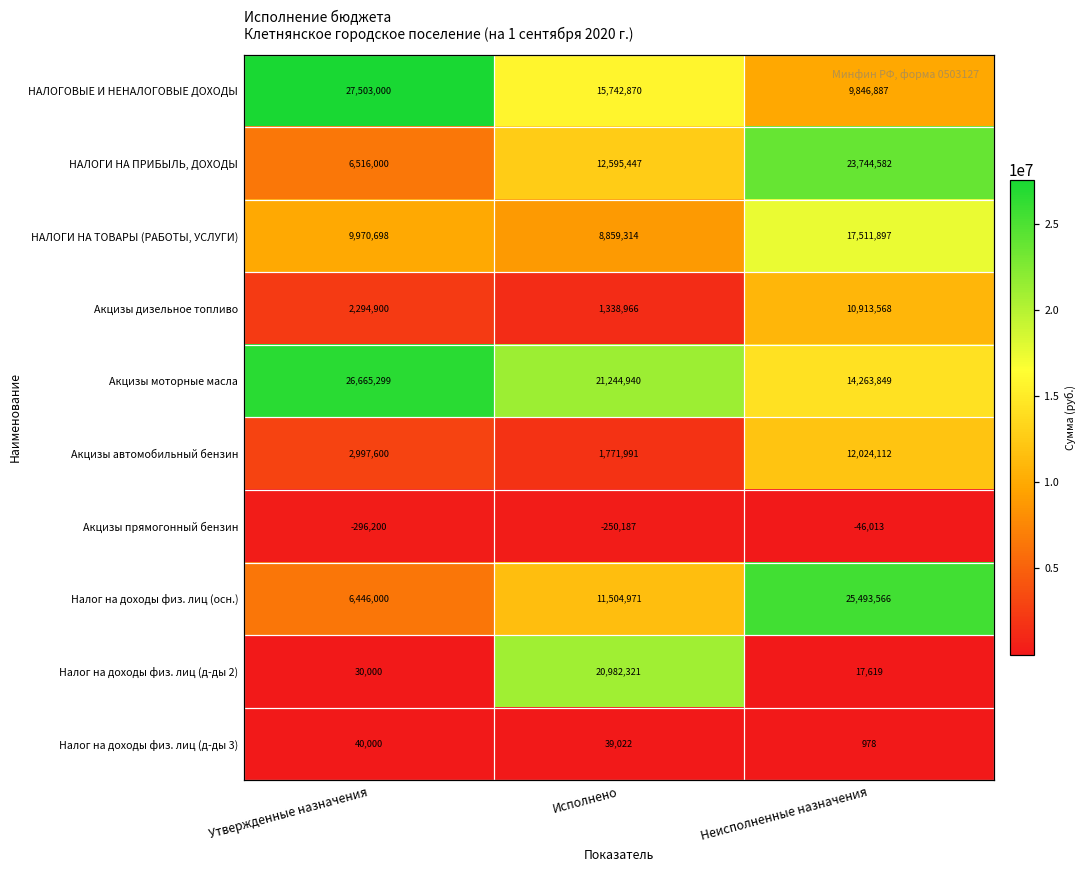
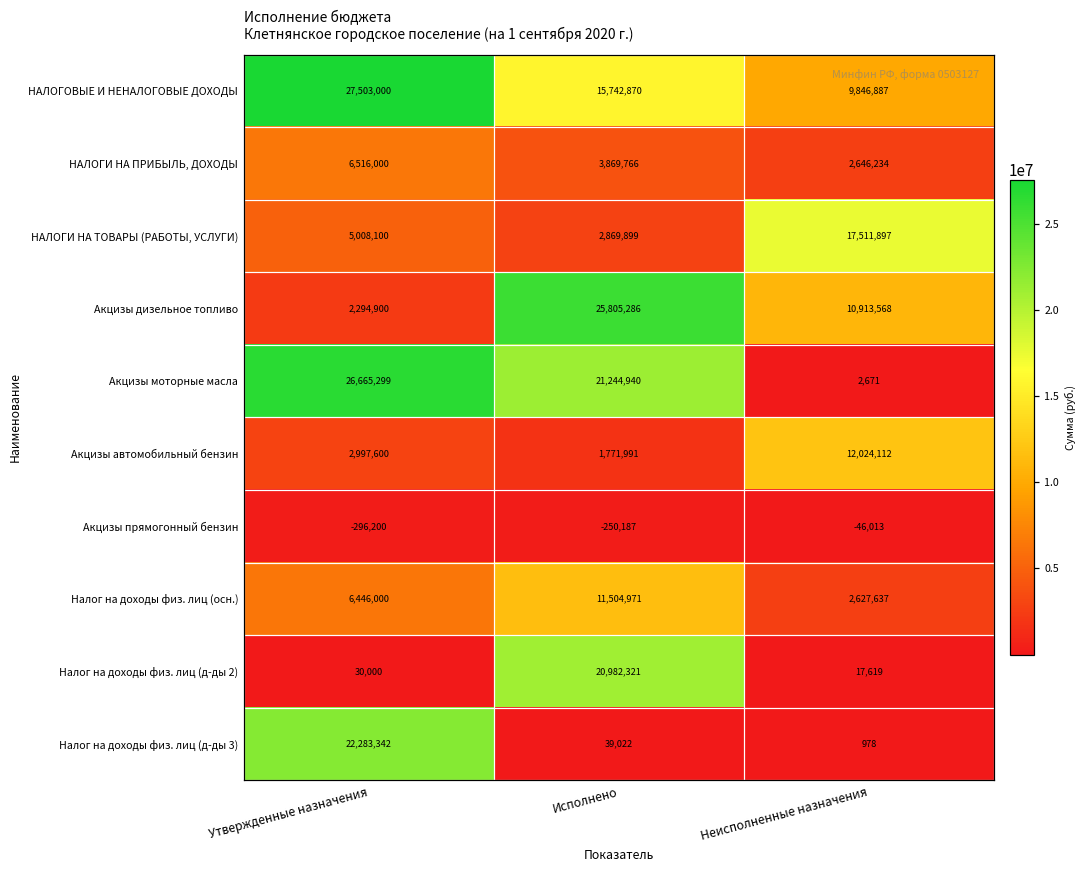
  {
    "НАЛОГОВЫЕ И НЕНАЛОГОВЫЕ ДОХОДЫ": {
      "Утвержденные назначения": "27,503,000",
      "Исполнено": "15,742,870"
    },
    "НАЛОГИ НА ПРИБЫЛЬ, ДОХОДЫ": {
      "Утвержденные назначения": "6,516,000",
-     "Исполнено": "12,595,447",
-     "Неисполненные назначения": "23,744,582"
+     "Исполнено": "3,869,766",
+     "Неисполненные назначения": "2,646,234"
    },
    "НАЛОГИ НА ТОВАРЫ (РАБОТЫ, УСЛУГИ)": {
-     "Утвержденные назначения": "9,970,698",
-     "Исполнено": "8,859,314",
+     "Утвержденные назначения": "5,008,100",
+     "Исполнено": "2,869,899",
      "Неисполненные назначения": "17,511,897"
    },
    "Акцизы дизельное топливо": {
      "Утвержденные назначения": "2,294,900",
-     "Исполнено": "1,338,966",
+     "Исполнено": "25,805,286",
      "Неисполненные назначения": "10,913,568"
    },
    "Акцизы моторные масла": {
      "Утвержденные назначения": "26,665,299",
      "Исполнено": "21,244,940",
-     "Неисполненные назначения": "14,263,849"
+     "Неисполненные назначения": "2,671"
    },
    "Акцизы автомобильный бензин": {
      "Утвержденные назначения": "2,997,600",
      "Исполнено": "1,771,991",
      "Неисполненные назначения": "12,024,112"
    },
    "Акцизы прямогонный бензин": {
      "Утвержденные назначения": "-296,200",
      "Исполнено": "-250,187",
      "Неисполненные назначения": "-46,013"
    },
    "Налог на доходы физ. лиц (осн.)": {
      "Утвержденные назначения": "6,446,000",
      "Исполнено": "11,504,971",
-     "Неисполненные назначения": "25,493,566"
+     "Неисполненные назначения": "2,627,637"
    },
    "Налог на доходы физ. лиц (д-ды 2)": {
      "Утвержденные назначения": "30,000",
      "Исполнено": "20,982,321",
      "Неисполненные назначения": "17,619"
    },
    "Налог на доходы физ. лиц (д-ды 3)": {
-     "Утвержденные назначения": "40,000",
+     "Утвержденные назначения": "22,283,342",
      "Исполнено": "39,022",
      "Неисполненные назначения": "978"
    }
  }
